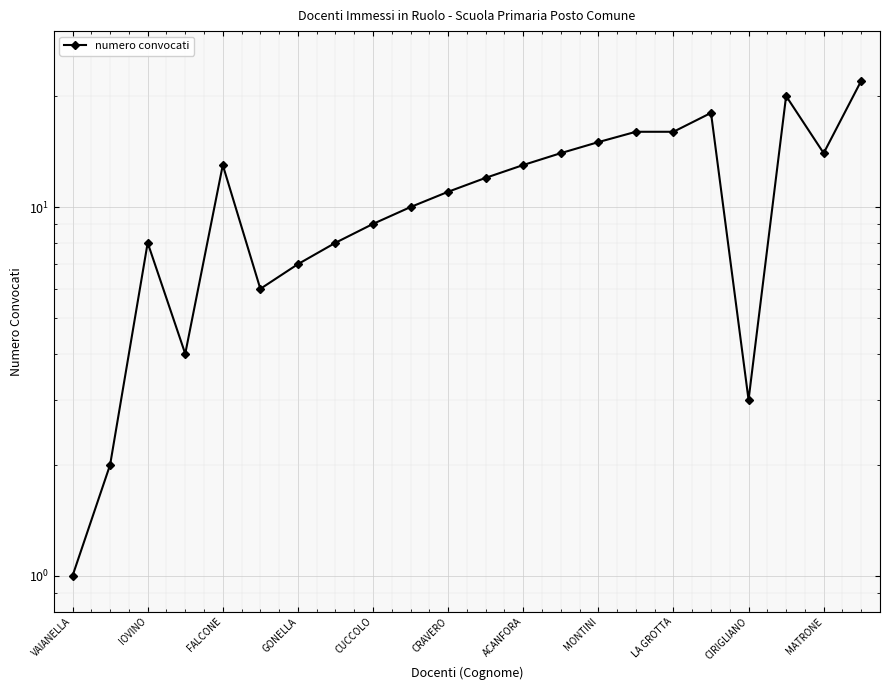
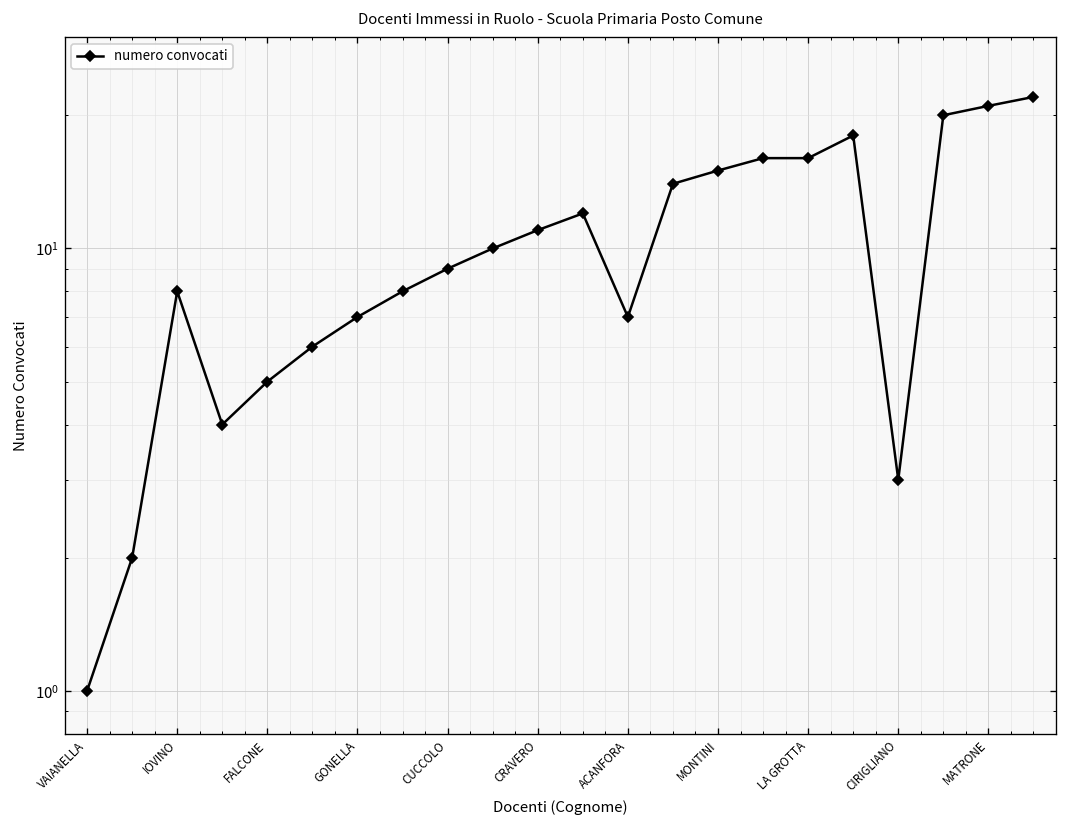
  {
    "VAIANELLA": 1,
    "IOVINO": 8,
-   "FALCONE": 13,
+   "FALCONE": 5,
    "GONELLA": 7,
    "CUCCOLO": 9,
    "CRAVERO": 11,
-   "ACANFORA": 13,
+   "ACANFORA": 7,
    "MONTINI": 15,
    "LA GROTTA": 16,
    "CIRIGLIANO": 3,
-   "MATRONE": 14
+   "MATRONE": 21
  }
